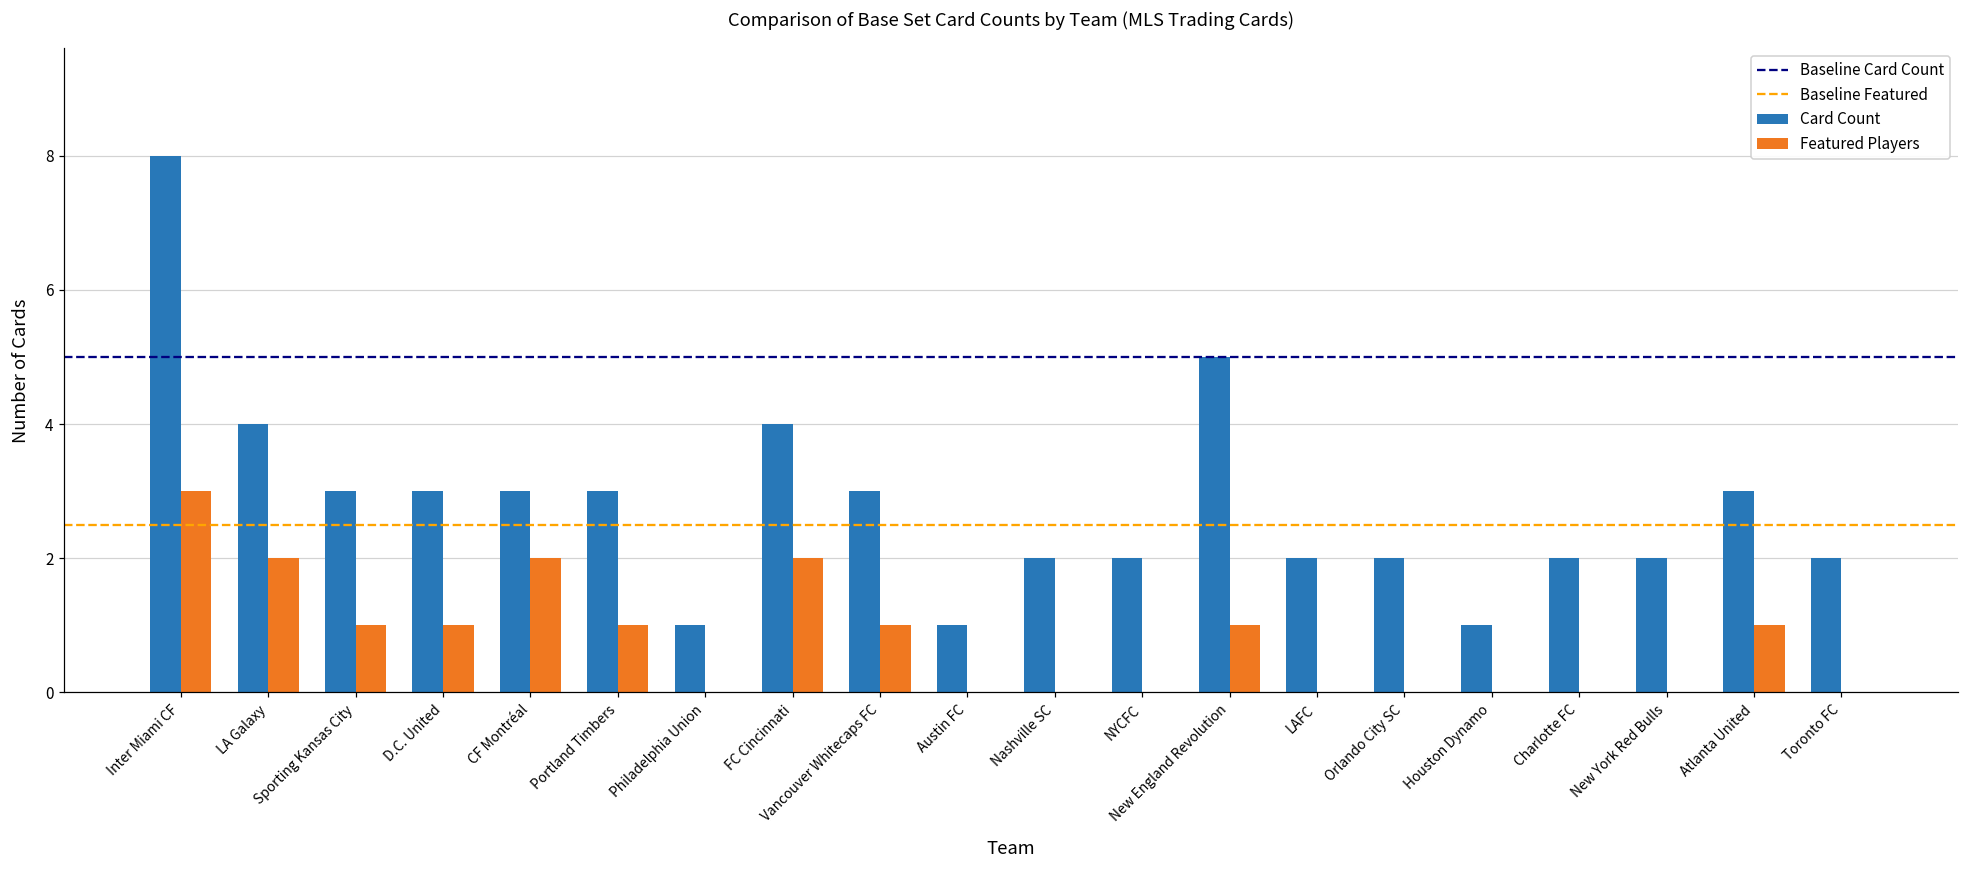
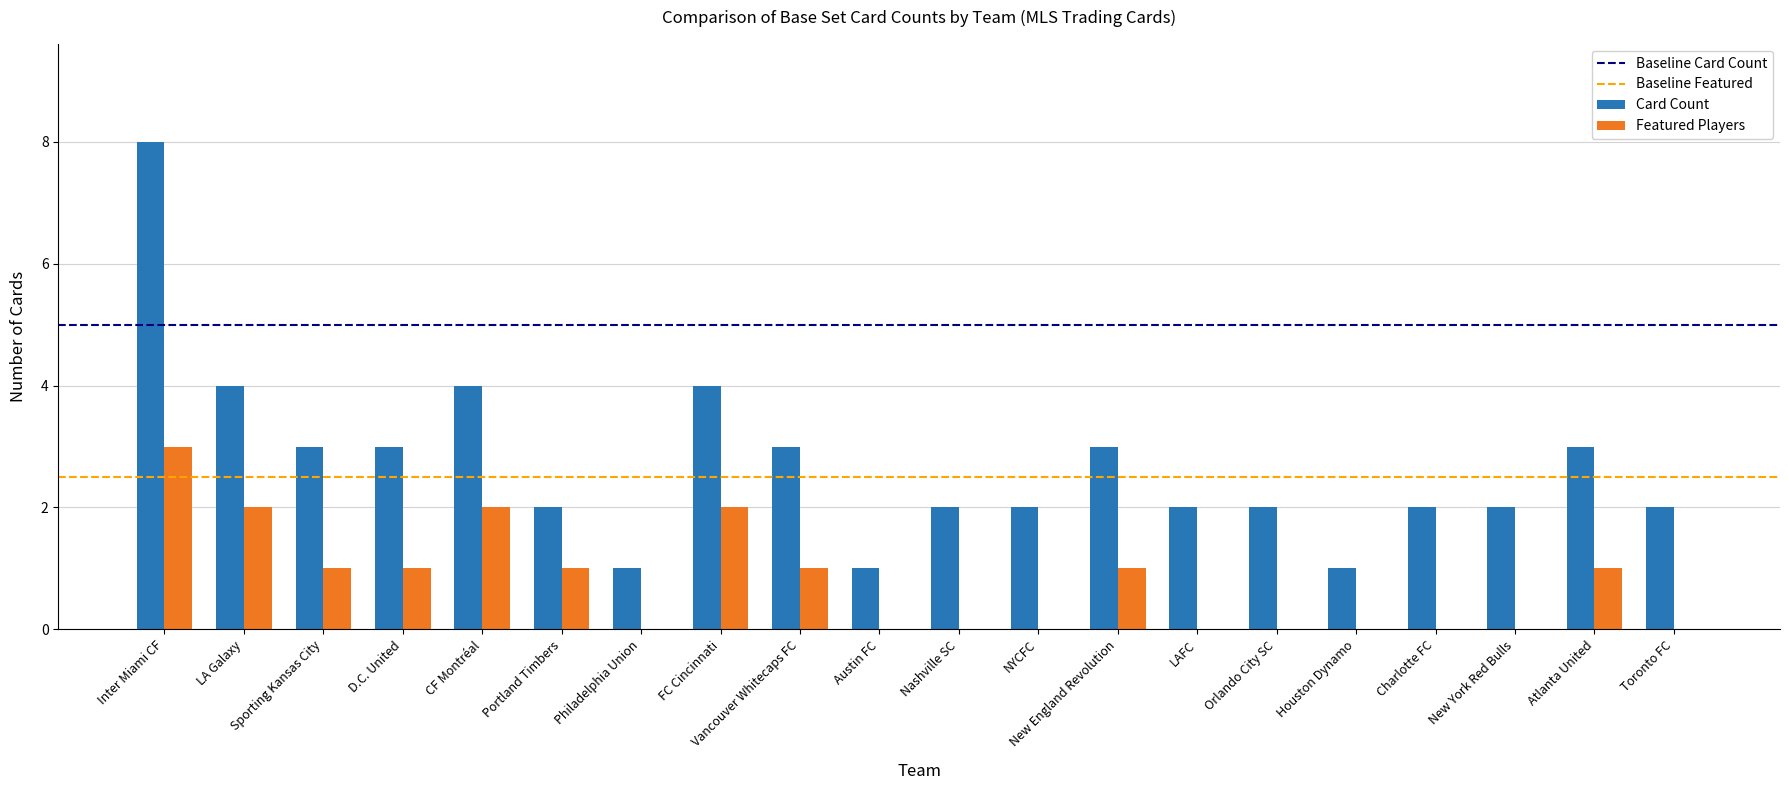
  {
    "Card Count": {
      "Inter Miami CF": 8,
      "LA Galaxy": 4,
      "Sporting Kansas City": 3,
      "D.C. United": 3,
-     "CF Montréal": 3,
-     "Portland Timbers": 3,
+     "CF Montréal": 4,
+     "Portland Timbers": 2,
      "Philadelphia Union": 1,
      "FC Cincinnati": 4,
      "Vancouver Whitecaps FC": 3,
      "Austin FC": 1,
      "Nashville SC": 2,
      "NYCFC": 2,
-     "New England Revolution": 5,
+     "New England Revolution": 3,
      "LAFC": 2,
      "Orlando City SC": 2,
      "Houston Dynamo": 1,
      "Charlotte FC": 2,
      "New York Red Bulls": 2,
      "Atlanta United": 3,
      "Toronto FC": 2
    },
    "Featured Players": {
      "Inter Miami CF": 3,
      "LA Galaxy": 2,
      "Sporting Kansas City": 1,
      "D.C. United": 1,
      "CF Montréal": 2,
      "Portland Timbers": 1,
      "Philadelphia Union": 0,
      "FC Cincinnati": 2,
      "Vancouver Whitecaps FC": 1,
      "Austin FC": 0,
      "Nashville SC": 0,
      "NYCFC": 0,
      "New England Revolution": 1,
      "LAFC": 0,
      "Orlando City SC": 0,
      "Houston Dynamo": 0,
      "Charlotte FC": 0,
      "New York Red Bulls": 0,
      "Atlanta United": 1,
      "Toronto FC": 0
    }
  }
